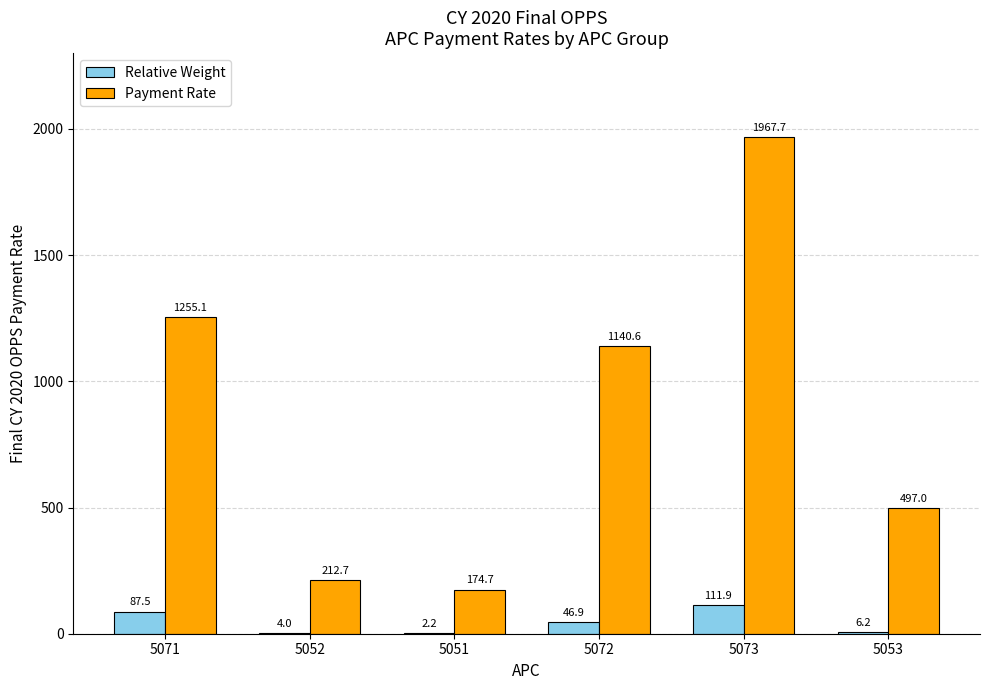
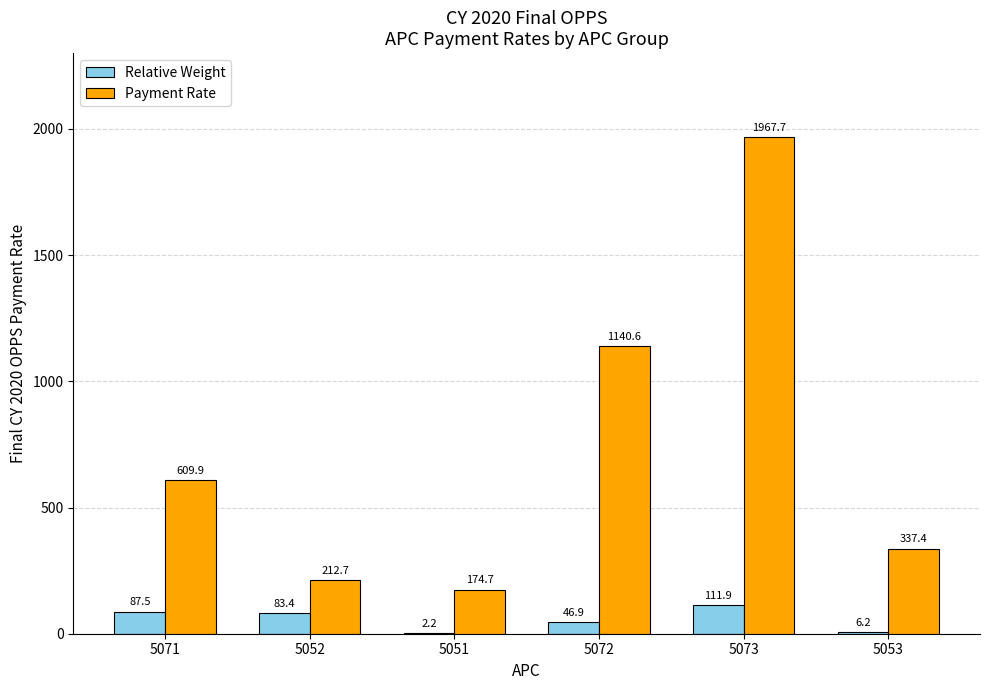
  {
    "Relative Weight": {
      "5071": 87.5,
-     "5052": 4.0,
+     "5052": 83.4,
      "5051": 2.2,
      "5072": 46.9,
      "5073": 111.9,
      "5053": 6.2
    },
    "Payment Rate": {
-     "5071": 1255.1,
+     "5071": 609.9,
      "5052": 212.7,
      "5051": 174.7,
      "5072": 1140.6,
      "5073": 1967.7,
-     "5053": 497.0
+     "5053": 337.4
    }
  }
